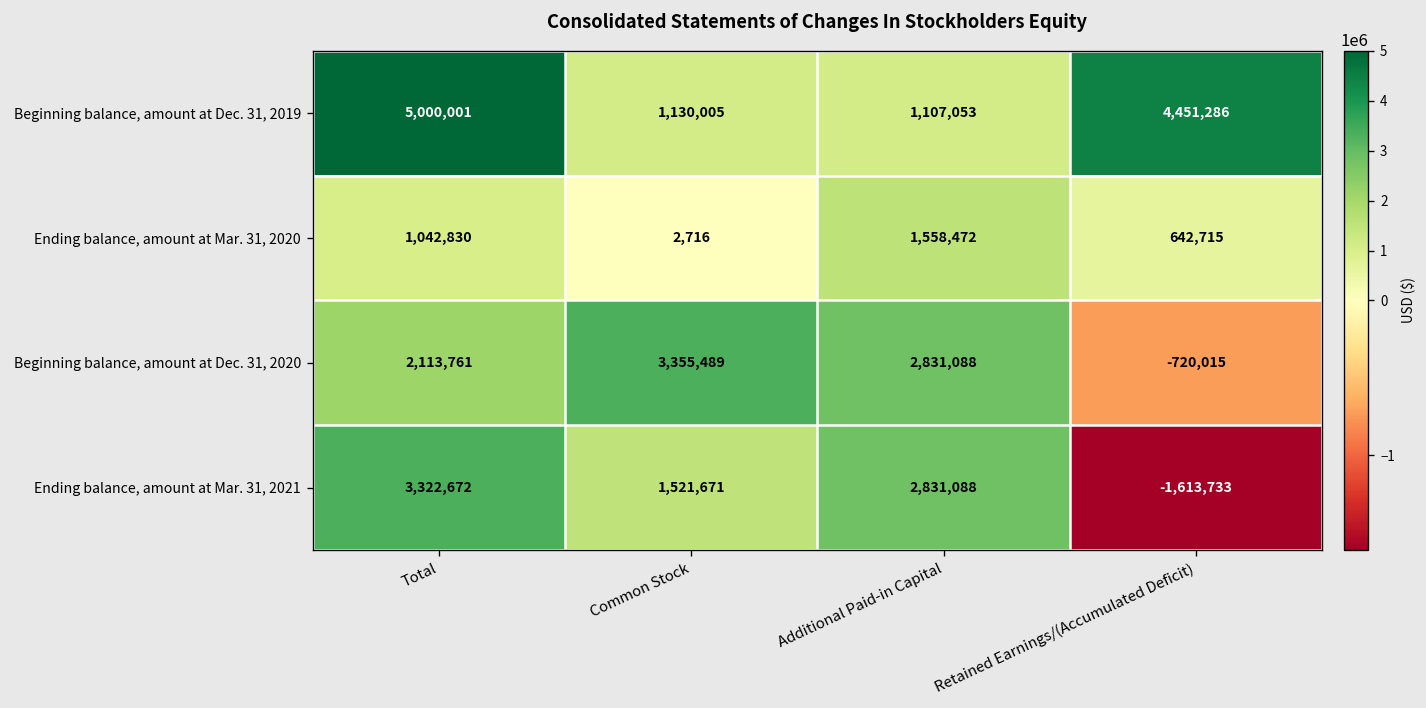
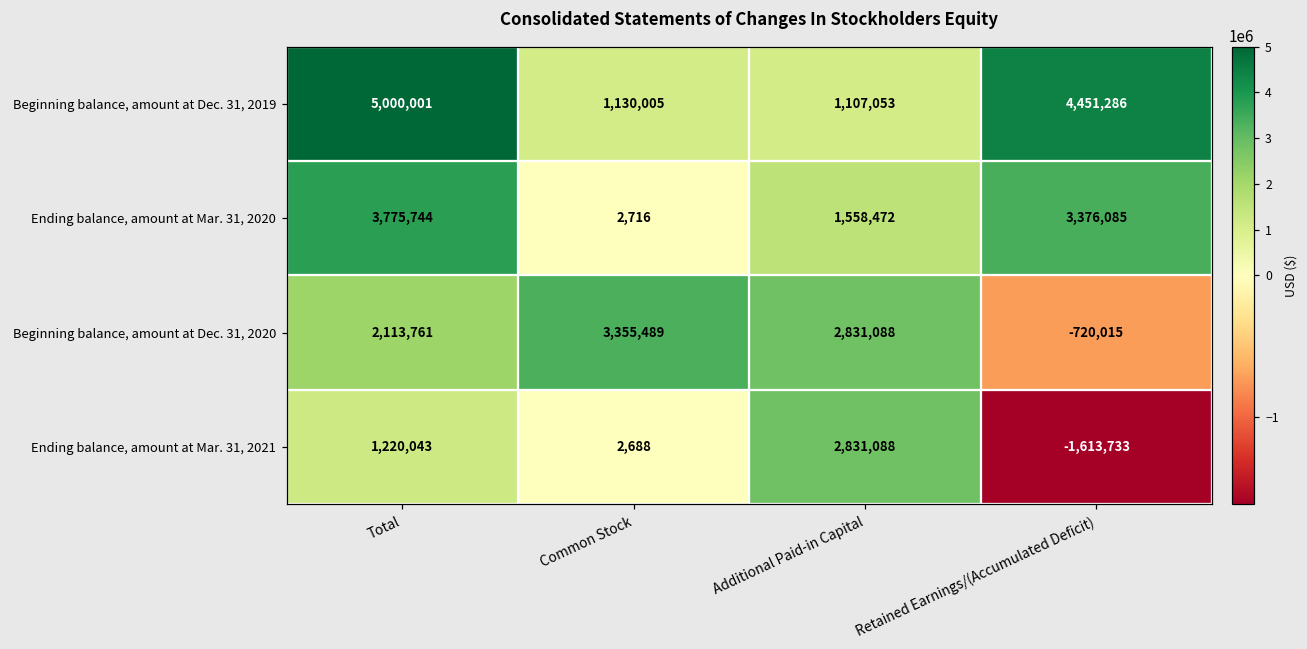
  {
    "Beginning balance, amount at Dec. 31, 2019": {
      "Total": "5,000,001",
      "Common Stock": "1,130,005",
      "Additional Paid-in Capital": "1,107,053",
      "Retained Earnings/(Accumulated Deficit)": "4,451,286"
    },
    "Ending balance, amount at Mar. 31, 2020": {
-     "Total": "1,042,830",
+     "Total": "3,775,744",
      "Common Stock": "2,716",
      "Additional Paid-in Capital": "1,558,472",
-     "Retained Earnings/(Accumulated Deficit)": "642,715"
+     "Retained Earnings/(Accumulated Deficit)": "3,376,085"
    },
    "Beginning balance, amount at Dec. 31, 2020": {
      "Total": "2,113,761",
      "Common Stock": "3,355,489",
      "Additional Paid-in Capital": "2,831,088",
      "Retained Earnings/(Accumulated Deficit)": "-720,015"
    },
    "Ending balance, amount at Mar. 31, 2021": {
-     "Total": "3,322,672",
-     "Common Stock": "1,521,671",
+     "Total": "1,220,043",
+     "Common Stock": "2,688",
      "Additional Paid-in Capital": "2,831,088",
      "Retained Earnings/(Accumulated Deficit)": "-1,613,733"
    }
  }
